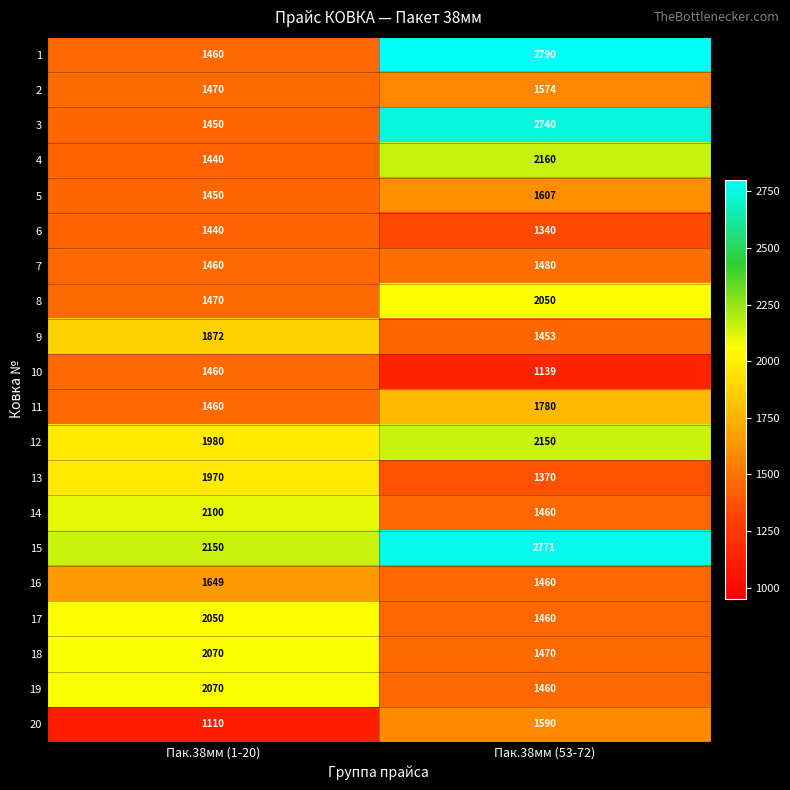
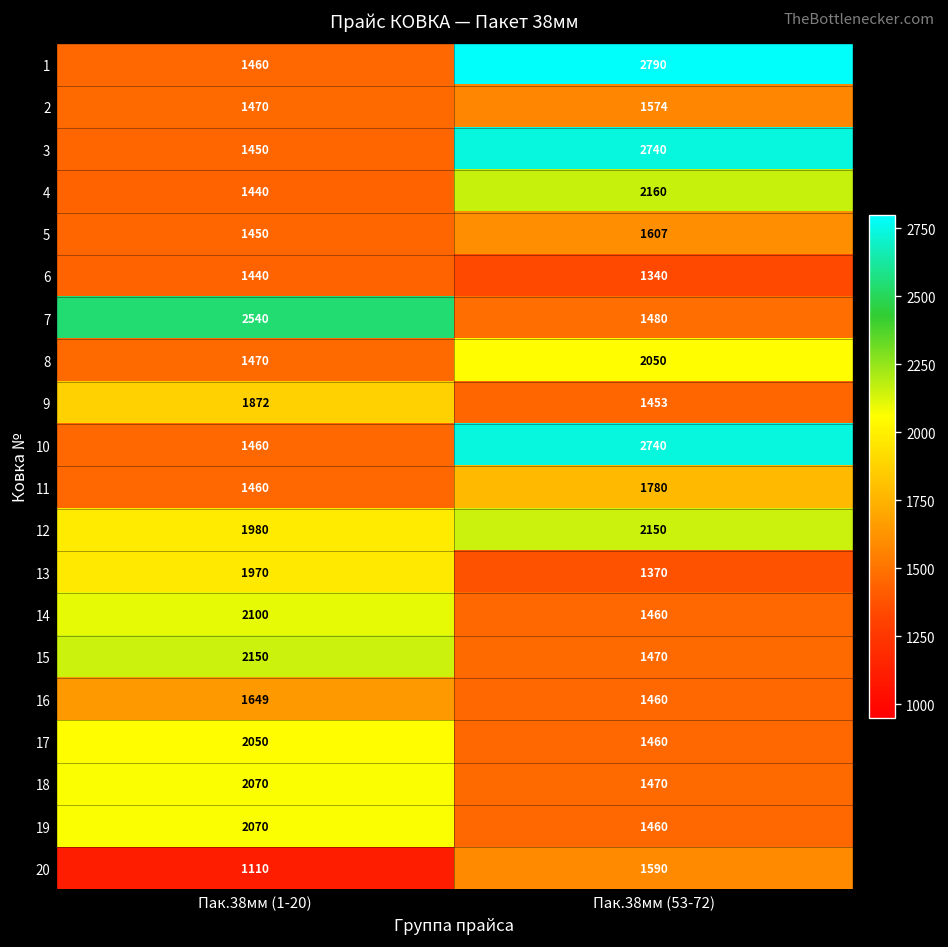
  {
    "1": {
      "Пак.38мм (1-20)": 1460,
      "Пак.38мм (53-72)": 2790
    },
    "2": {
      "Пак.38мм (1-20)": 1470,
      "Пак.38мм (53-72)": 1574
    },
    "3": {
      "Пак.38мм (1-20)": 1450,
      "Пак.38мм (53-72)": 2740
    },
    "4": {
      "Пак.38мм (1-20)": 1440,
      "Пак.38мм (53-72)": 2160
    },
    "5": {
      "Пак.38мм (1-20)": 1450,
      "Пак.38мм (53-72)": 1607
    },
    "6": {
      "Пак.38мм (1-20)": 1440,
      "Пак.38мм (53-72)": 1340
    },
    "7": {
-     "Пак.38мм (1-20)": 1460,
+     "Пак.38мм (1-20)": 2540,
      "Пак.38мм (53-72)": 1480
    },
    "8": {
      "Пак.38мм (1-20)": 1470,
      "Пак.38мм (53-72)": 2050
    },
    "9": {
      "Пак.38мм (1-20)": 1872,
      "Пак.38мм (53-72)": 1453
    },
    "10": {
      "Пак.38мм (1-20)": 1460,
-     "Пак.38мм (53-72)": 1139
+     "Пак.38мм (53-72)": 2740
    },
    "11": {
      "Пак.38мм (1-20)": 1460,
      "Пак.38мм (53-72)": 1780
    },
    "12": {
      "Пак.38мм (1-20)": 1980,
      "Пак.38мм (53-72)": 2150
    },
    "13": {
      "Пак.38мм (1-20)": 1970,
      "Пак.38мм (53-72)": 1370
    },
    "14": {
      "Пак.38мм (1-20)": 2100,
      "Пак.38мм (53-72)": 1460
    },
    "15": {
      "Пак.38мм (1-20)": 2150,
-     "Пак.38мм (53-72)": 2771
+     "Пак.38мм (53-72)": 1470
    },
    "16": {
      "Пак.38мм (1-20)": 1649,
      "Пак.38мм (53-72)": 1460
    },
    "17": {
      "Пак.38мм (1-20)": 2050,
      "Пак.38мм (53-72)": 1460
    },
    "18": {
      "Пак.38мм (1-20)": 2070,
      "Пак.38мм (53-72)": 1470
    },
    "19": {
      "Пак.38мм (1-20)": 2070,
      "Пак.38мм (53-72)": 1460
    },
    "20": {
      "Пак.38мм (1-20)": 1110,
      "Пак.38мм (53-72)": 1590
    }
  }
